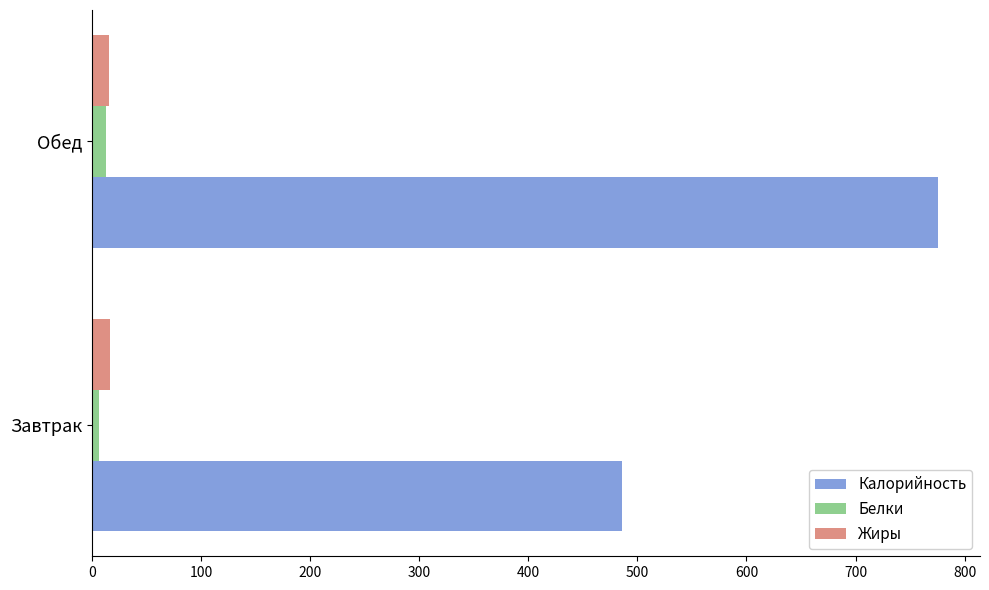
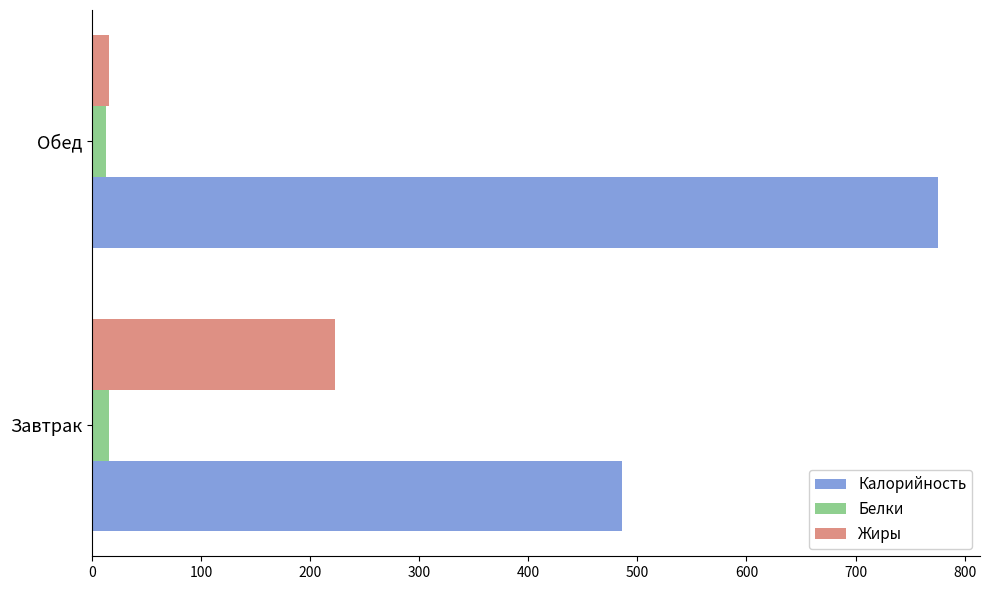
  {
    "Калорийность": {
      "Обед": 775,
      "Завтрак": 486
    },
    "Белки": {
      "Обед": 13,
-     "Завтрак": 7
+     "Завтрак": 16
    },
    "Жиры": {
      "Обед": 16,
-     "Завтрак": 17
+     "Завтрак": 223
    }
  }
